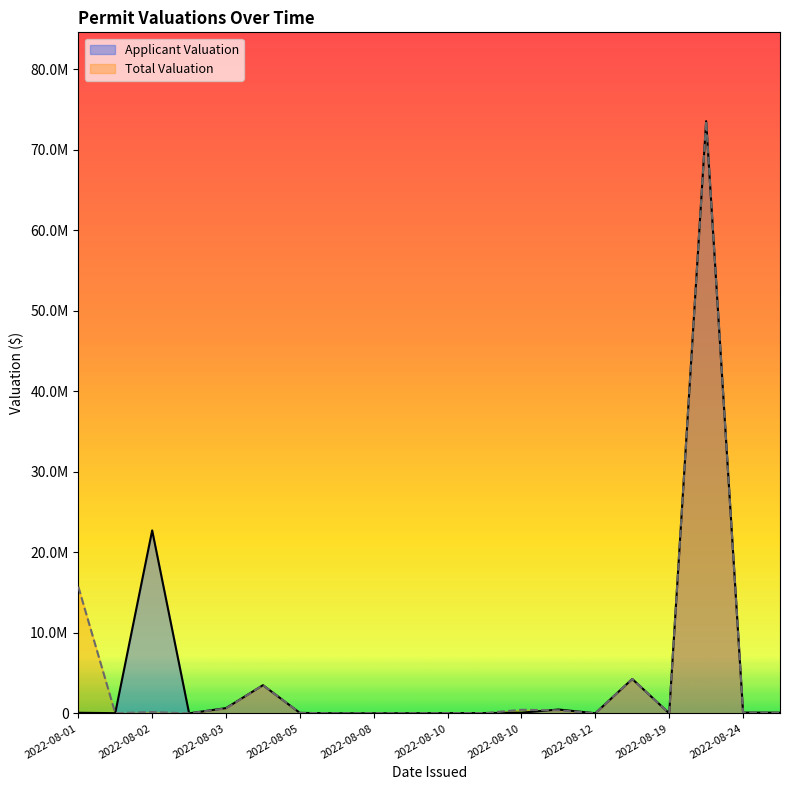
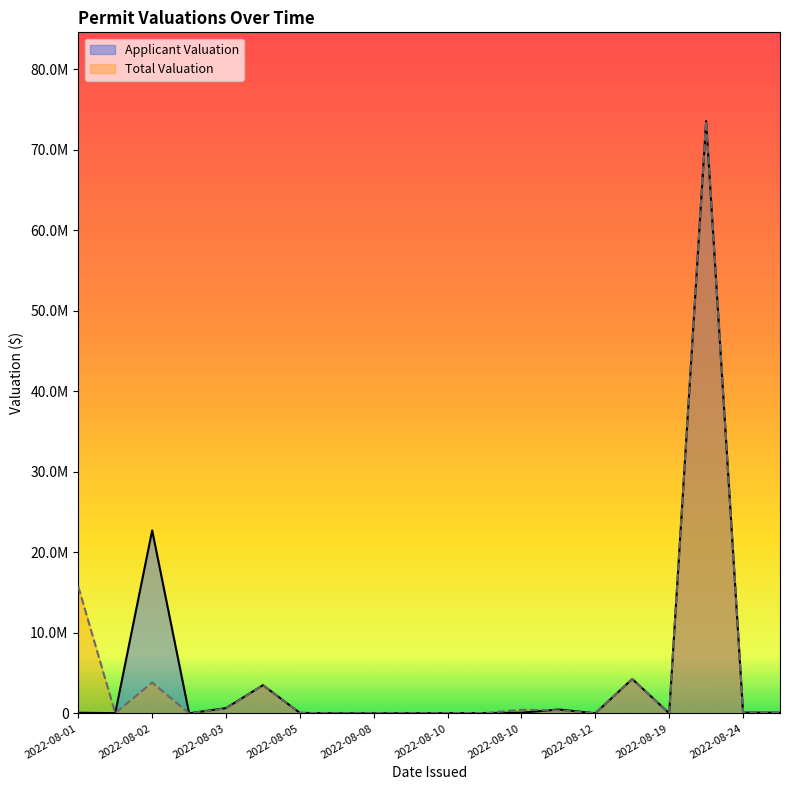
  {
    "Applicant Valuation": {
      "2022-08-01": 0,
      "2022-08-02": 23000000
    },
    "Total Valuation": {
      "2022-08-01": 16000000,
-     "2022-08-02": 0
+     "2022-08-02": 4000000
    }
  }
